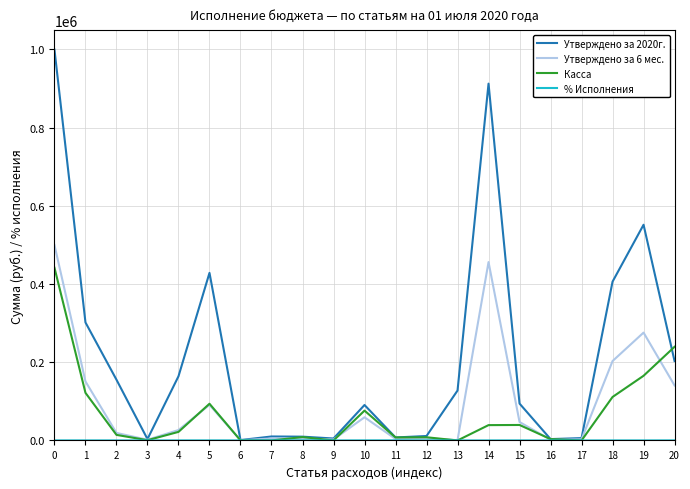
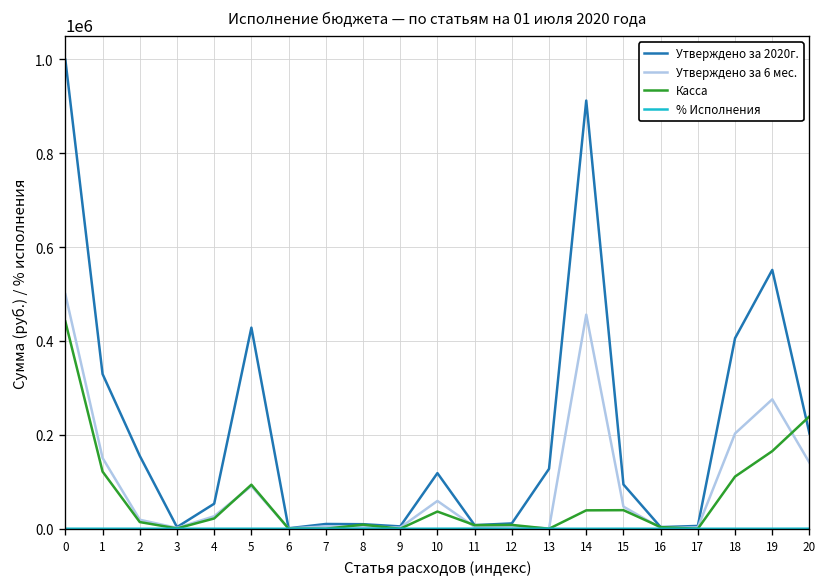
  {
    "Утверждено за 2020г.": {
      "0": 1000000,
-     "1": 300000,
+     "1": 330000,
      "2": 160000,
-     "4": 160000,
+     "4": 50000,
      "5": 430000,
-     "10": 90000,
+     "10": 120000,
      "13": 130000,
      "14": 910000,
      "15": 90000,
      "18": 410000,
      "19": 550000,
      "20": 200000
    },
    "Утверждено за 6 мес.": {
      "0": 500000,
      "1": 150000,
      "10": 60000,
      "14": 460000,
      "15": 50000,
      "18": 200000,
      "19": 280000,
      "20": 140000
    },
    "Касса": {
      "0": 440000,
      "1": 120000,
-     "10": 80000,
+     "10": 40000,
      "14": 40000,
      "15": 40000,
      "18": 110000,
      "19": 170000,
      "20": 240000
    },
    "% Исполнения": {
      "0": 0,
      "1": 0,
      "2": 0,
      "4": 0,
      "5": 0,
      "10": 0,
      "14": 0,
      "15": 0,
      "18": 0,
      "19": 0,
      "20": 0
    }
  }
